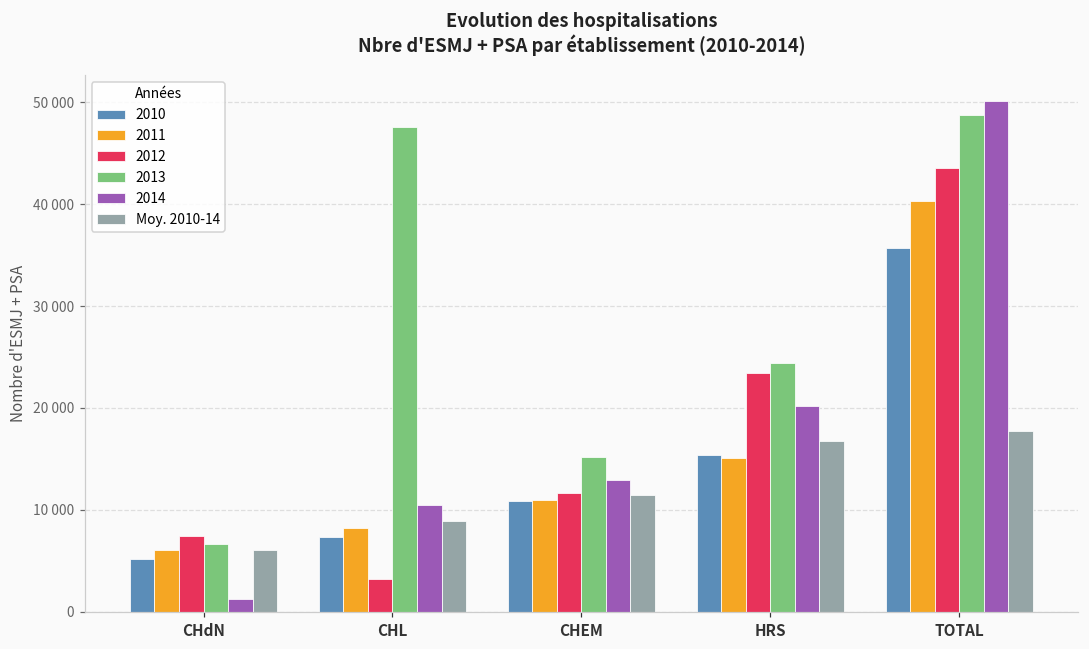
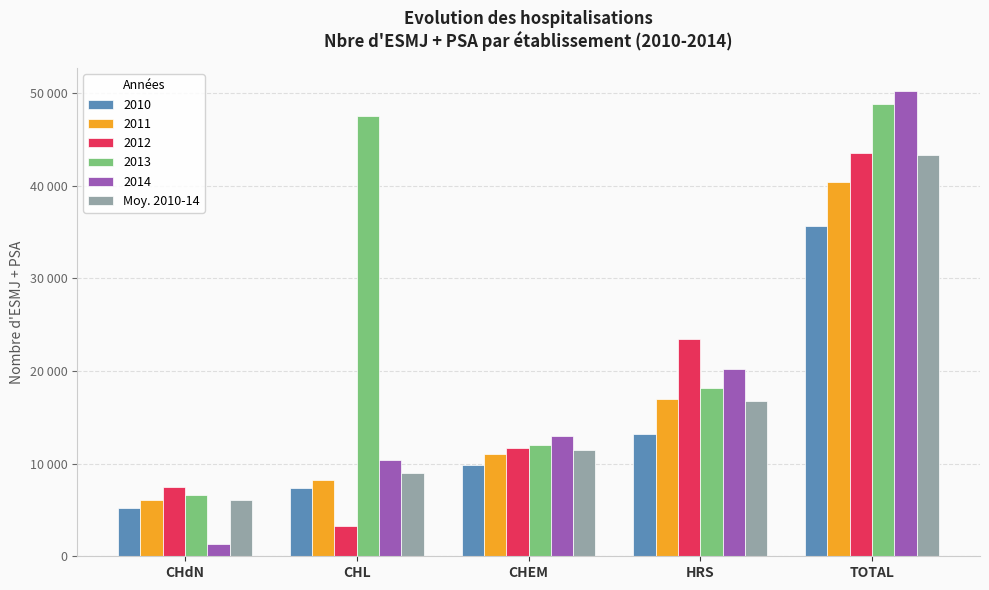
  {
    "2010": {
      "CHdN": 5000,
      "CHL": 7000,
-     "CHEM": 11000,
-     "HRS": 15000,
+     "CHEM": 10000,
+     "HRS": 13000,
      "TOTAL": 36000
    },
    "2011": {
      "CHdN": 6000,
      "CHL": 8000,
      "CHEM": 11000,
-     "HRS": 15000,
+     "HRS": 17000,
      "TOTAL": 40000
    },
    "2012": {
      "CHdN": 7000,
      "CHL": 3000,
      "CHEM": 12000,
      "HRS": 23000,
      "TOTAL": 43000
    },
    "2013": {
      "CHdN": 7000,
      "CHL": 48000,
-     "CHEM": 15000,
-     "HRS": 24000,
+     "CHEM": 12000,
+     "HRS": 18000,
      "TOTAL": 49000
    },
    "2014": {
      "CHdN": 1000,
      "CHL": 10000,
      "CHEM": 13000,
      "HRS": 20000,
      "TOTAL": 50000
    },
    "Moy. 2010-14": {
      "CHdN": 6000,
      "CHL": 9000,
      "CHEM": 11000,
      "HRS": 17000,
-     "TOTAL": 18000
+     "TOTAL": 43000
    }
  }
